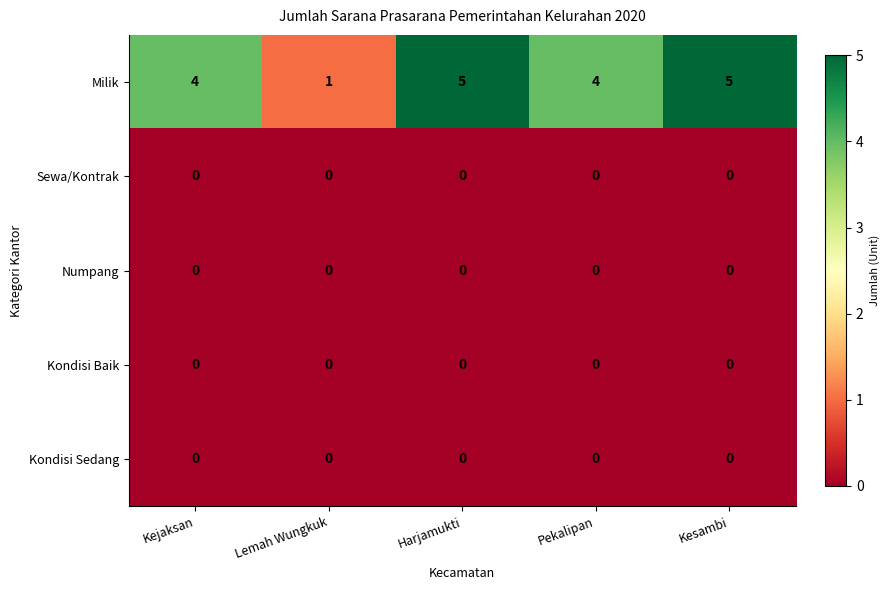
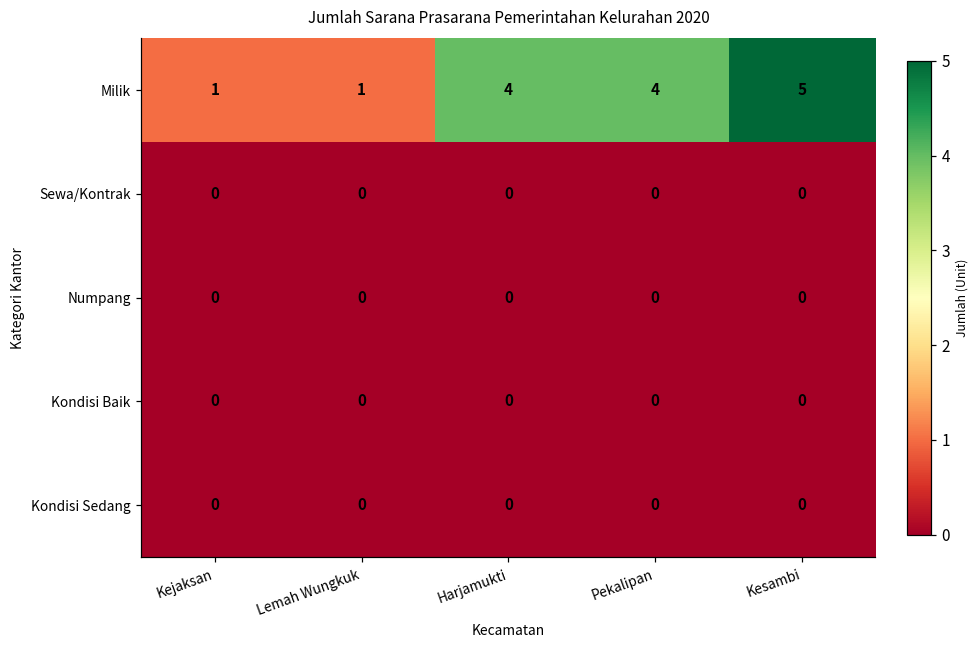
  {
    "Milik": {
-     "Kejaksan": 4,
+     "Kejaksan": 1,
      "Lemah Wungkuk": 1,
-     "Harjamukti": 5,
+     "Harjamukti": 4,
      "Pekalipan": 4,
      "Kesambi": 5
    },
    "Sewa/Kontrak": {
      "Kejaksan": 0,
      "Lemah Wungkuk": 0,
      "Harjamukti": 0,
      "Pekalipan": 0,
      "Kesambi": 0
    },
    "Numpang": {
      "Kejaksan": 0,
      "Lemah Wungkuk": 0,
      "Harjamukti": 0,
      "Pekalipan": 0,
      "Kesambi": 0
    },
    "Kondisi Baik": {
      "Kejaksan": 0,
      "Lemah Wungkuk": 0,
      "Harjamukti": 0,
      "Pekalipan": 0,
      "Kesambi": 0
    },
    "Kondisi Sedang": {
      "Kejaksan": 0,
      "Lemah Wungkuk": 0,
      "Harjamukti": 0,
      "Pekalipan": 0,
      "Kesambi": 0
    }
  }
